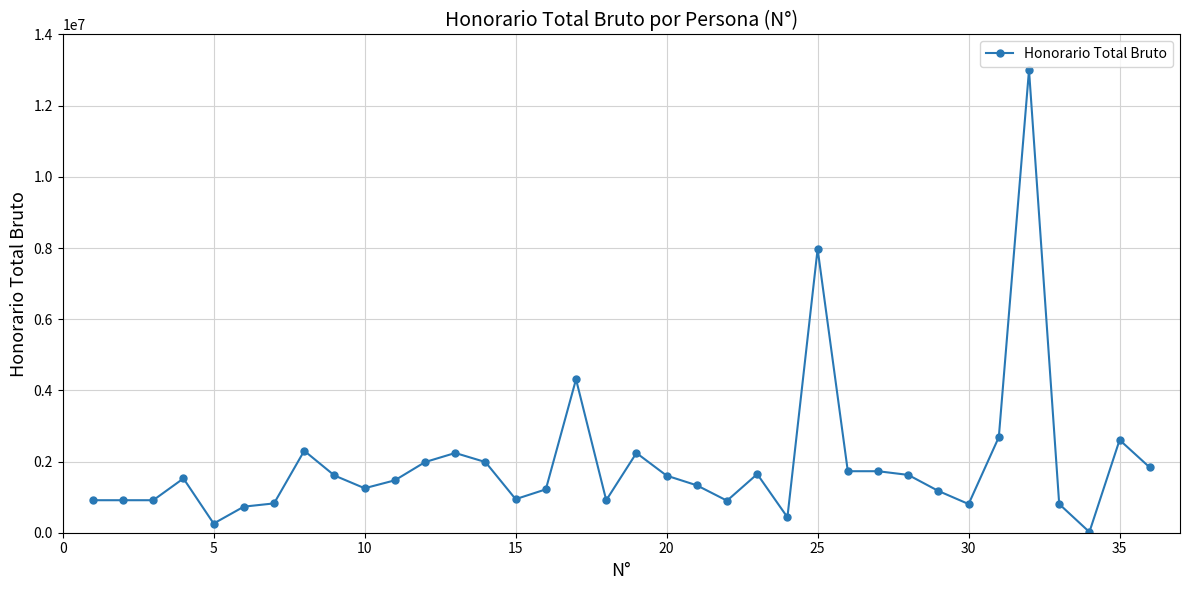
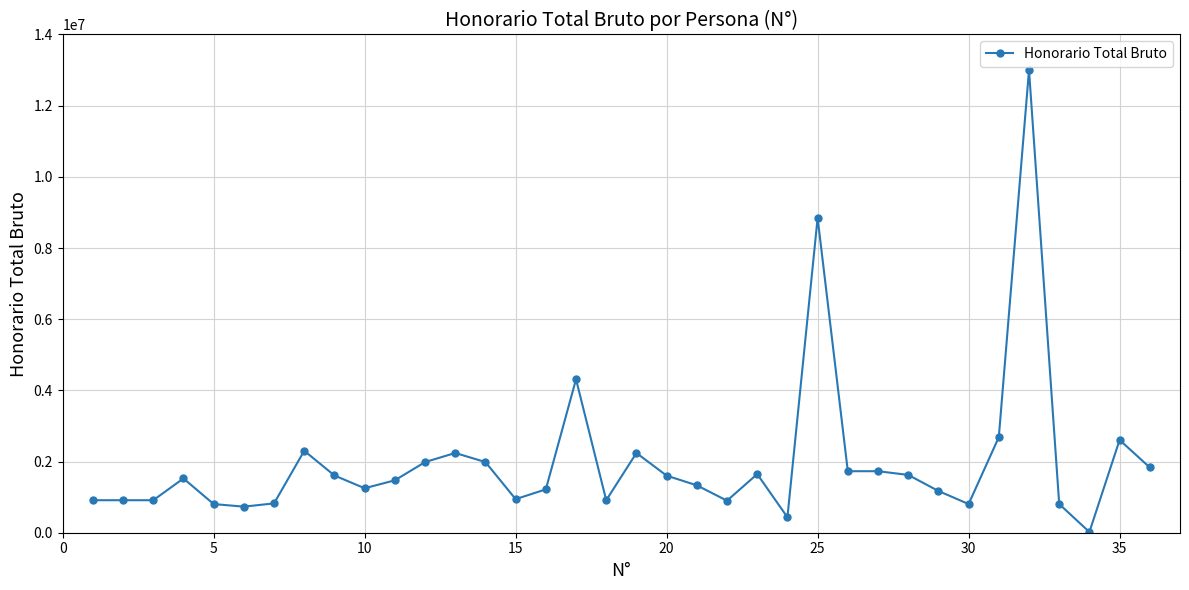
  {
-   "5": 300000,
+   "5": 800000,
    "10": 1300000,
    "15": 900000,
    "20": 1600000,
-   "25": 8000000,
+   "25": 8800000,
    "30": 800000,
    "35": 2600000
  }
